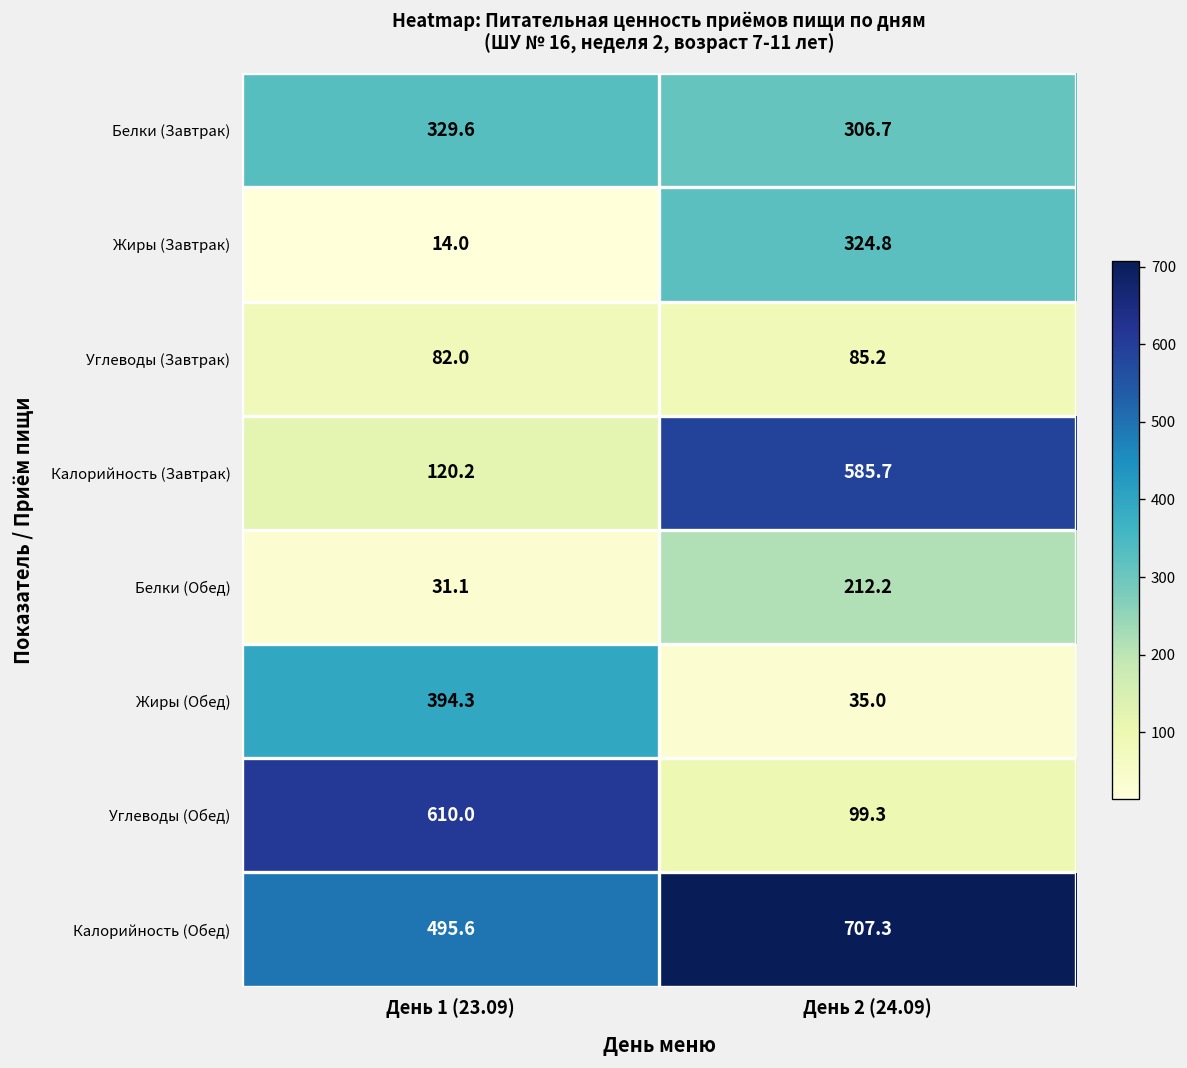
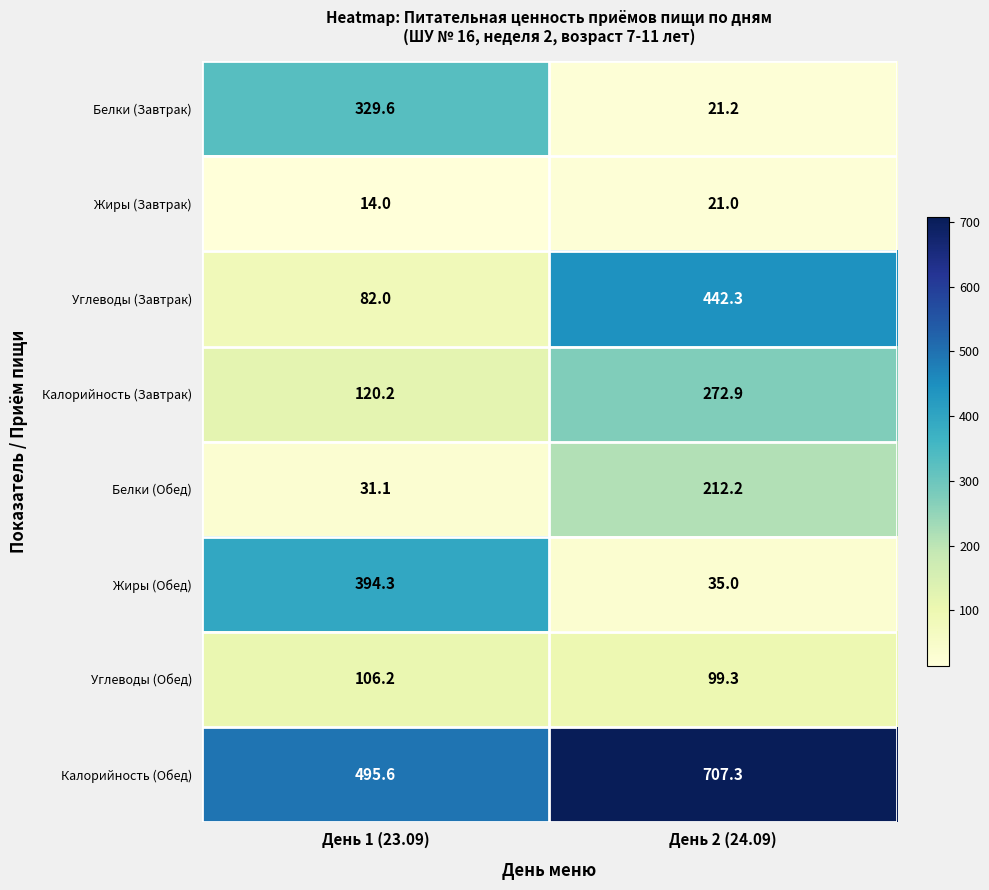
  {
    "Белки (Завтрак)": {
      "День 1 (23.09)": 329.6,
-     "День 2 (24.09)": 306.7
+     "День 2 (24.09)": 21.2
    },
    "Жиры (Завтрак)": {
      "День 1 (23.09)": 14.0,
-     "День 2 (24.09)": 324.8
+     "День 2 (24.09)": 21.0
    },
    "Углеводы (Завтрак)": {
      "День 1 (23.09)": 82.0,
-     "День 2 (24.09)": 85.2
+     "День 2 (24.09)": 442.3
    },
    "Калорийность (Завтрак)": {
      "День 1 (23.09)": 120.2,
-     "День 2 (24.09)": 585.7
+     "День 2 (24.09)": 272.9
    },
    "Белки (Обед)": {
      "День 1 (23.09)": 31.1,
      "День 2 (24.09)": 212.2
    },
    "Жиры (Обед)": {
      "День 1 (23.09)": 394.3,
      "День 2 (24.09)": 35.0
    },
    "Углеводы (Обед)": {
-     "День 1 (23.09)": 610.0,
+     "День 1 (23.09)": 106.2,
      "День 2 (24.09)": 99.3
    },
    "Калорийность (Обед)": {
      "День 1 (23.09)": 495.6,
      "День 2 (24.09)": 707.3
    }
  }
